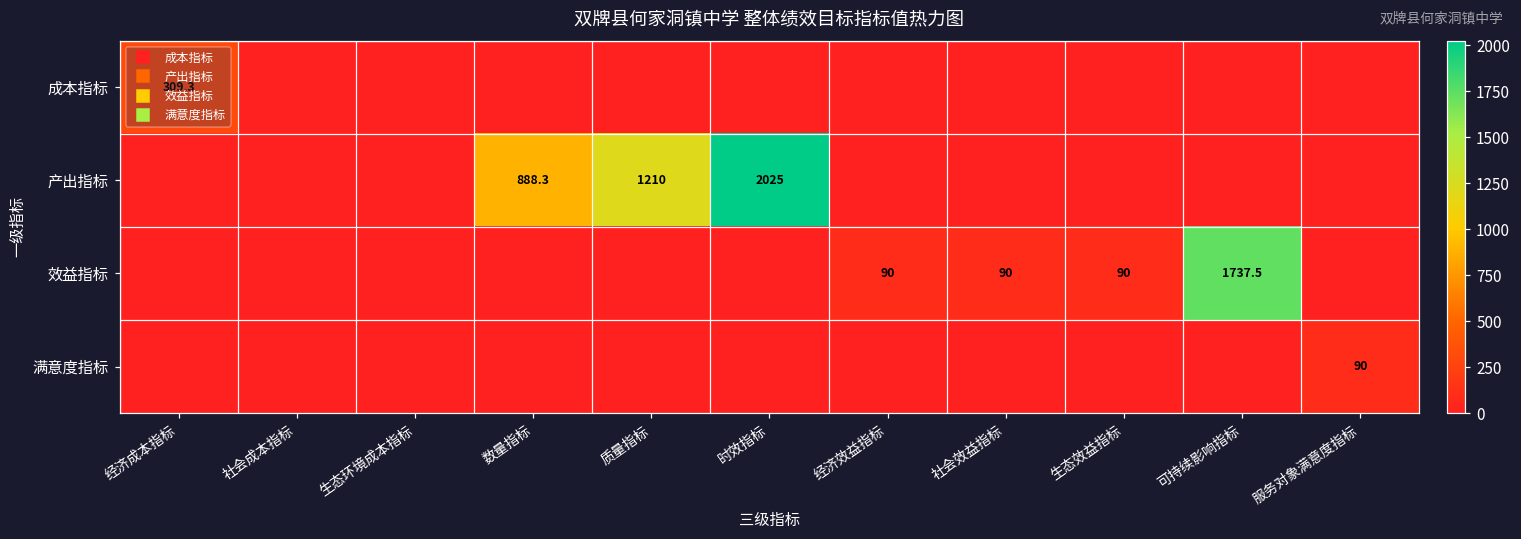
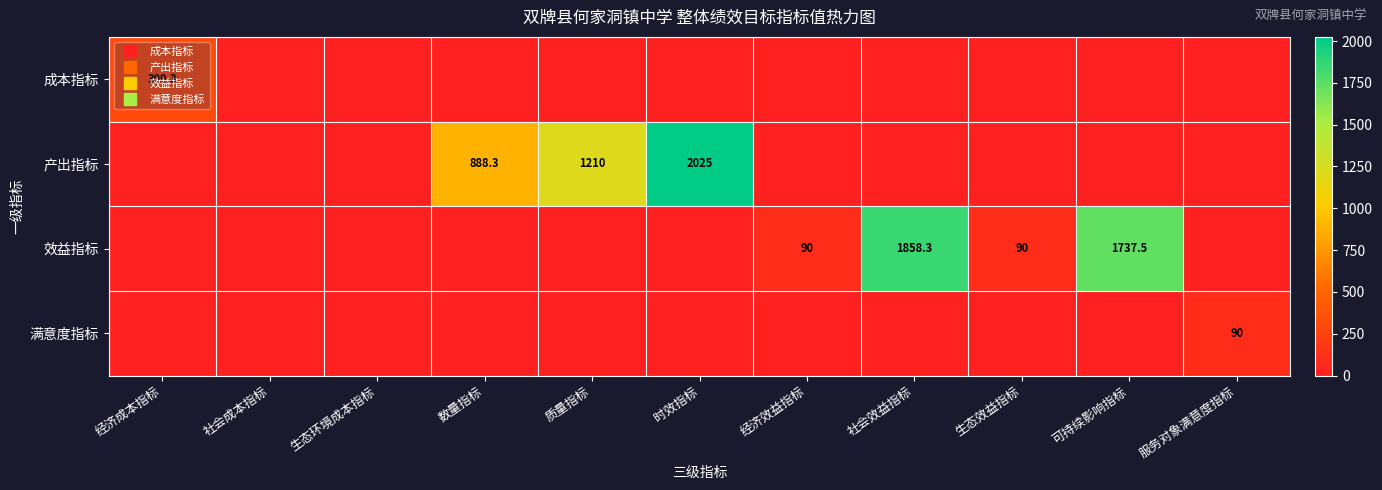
  {
    "产出指标": {
      "数量指标": 888.3,
      "质量指标": 1210,
      "时效指标": 2025
    },
    "效益指标": {
      "经济效益指标": 90,
-     "社会效益指标": 90,
+     "社会效益指标": 1858.3,
      "生态效益指标": 90,
      "可持续影响指标": 1737.5
    },
    "满意度指标": {
      "服务对象满意度指标": 90
    }
  }
